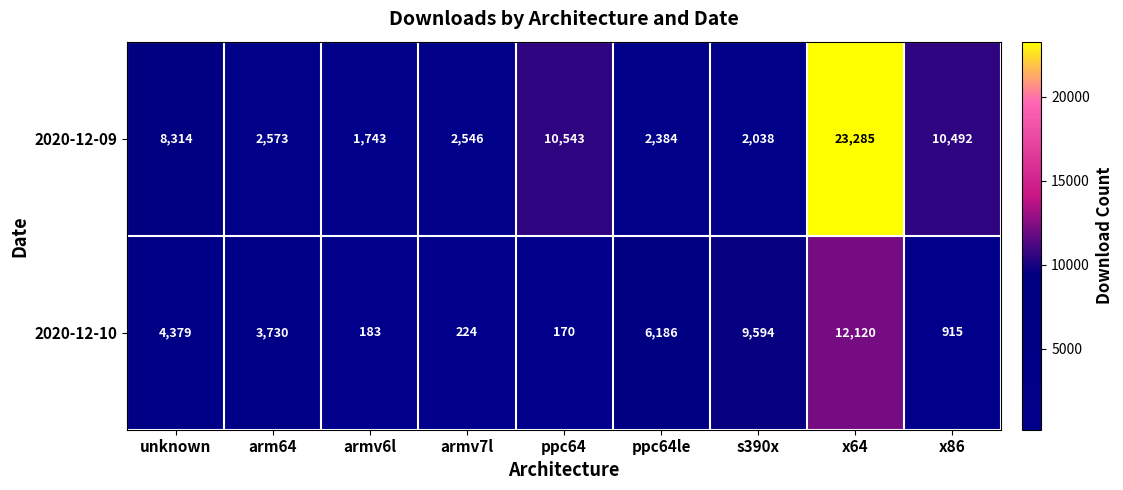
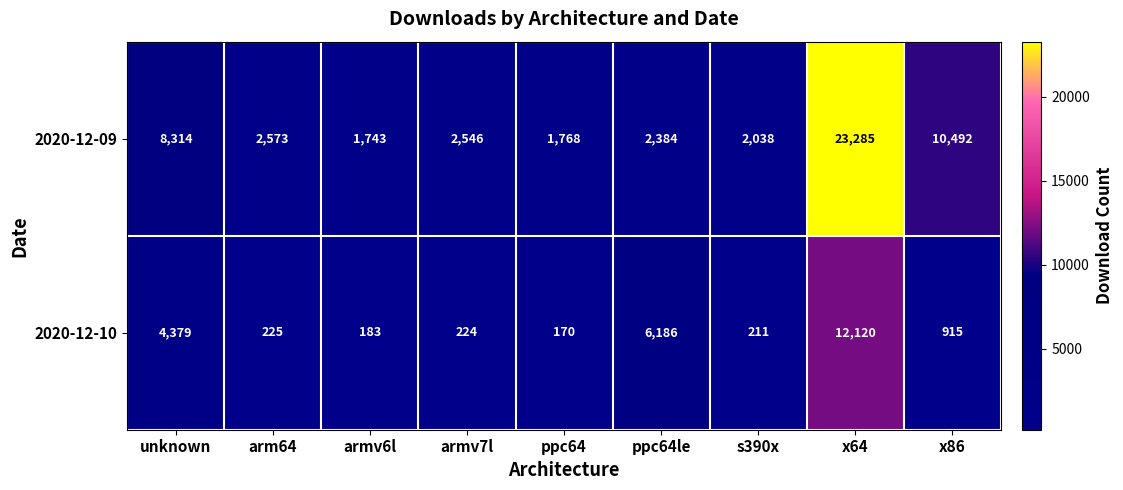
  {
    "2020-12-09": {
      "unknown": "8,314",
      "arm64": "2,573",
      "armv6l": "1,743",
      "armv7l": "2,546",
-     "ppc64": "10,543",
+     "ppc64": "1,768",
      "ppc64le": "2,384",
      "s390x": "2,038",
      "x64": "23,285",
      "x86": "10,492"
    },
    "2020-12-10": {
      "unknown": "4,379",
-     "arm64": "3,730",
+     "arm64": "225",
      "armv6l": "183",
      "armv7l": "224",
      "ppc64": "170",
      "ppc64le": "6,186",
-     "s390x": "9,594",
+     "s390x": "211",
      "x64": "12,120",
      "x86": "915"
    }
  }
